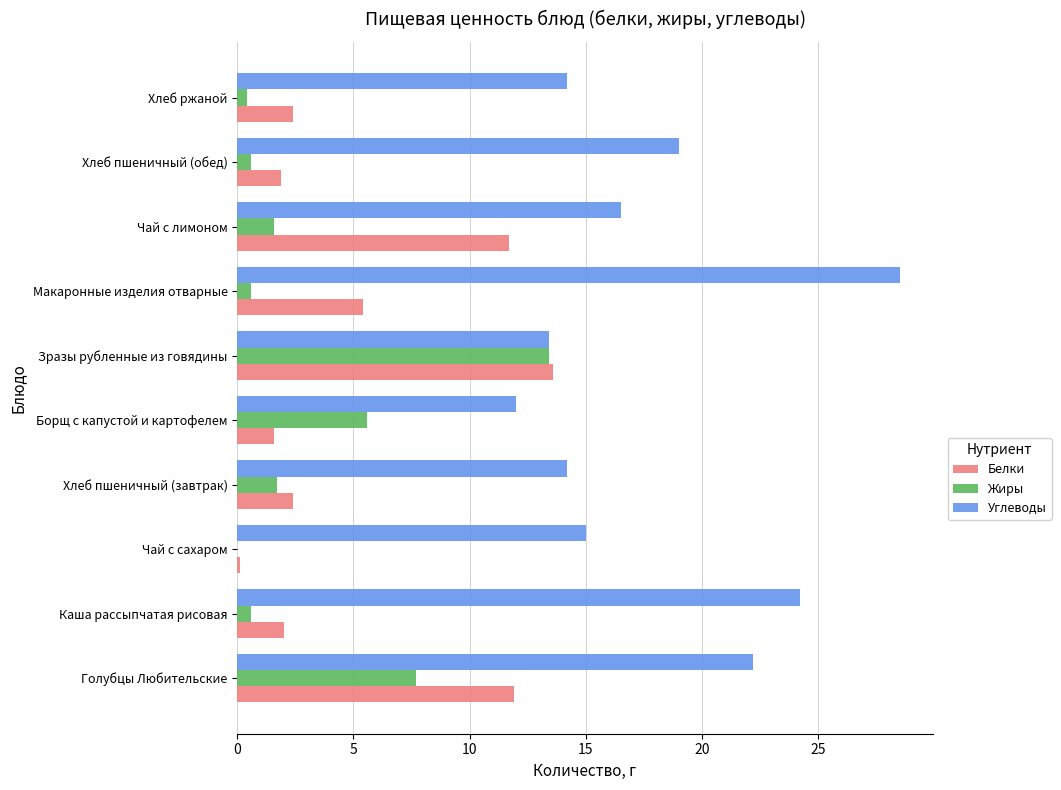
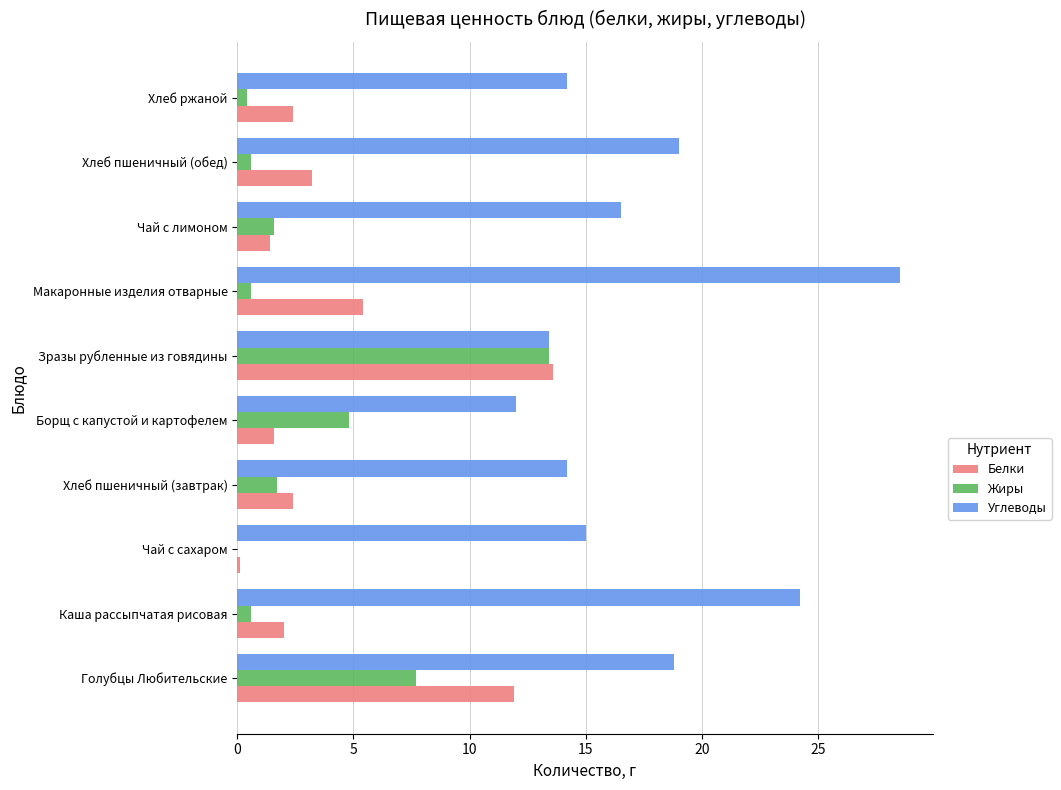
  {
    "Белки": {
      "Хлеб ржаной": 2.4,
-     "Хлеб пшеничный (обед)": 1.9,
-     "Чай с лимоном": 11.7,
+     "Хлеб пшеничный (обед)": 3.2,
+     "Чай с лимоном": 1.4,
      "Макаронные изделия отварные": 5.4,
      "Зразы рубленные из говядины": 13.6,
      "Борщ с капустой и картофелем": 1.6,
      "Хлеб пшеничный (завтрак)": 2.4,
      "Каша рассыпчатая рисовая": 2.0,
      "Голубцы Любительские": 11.9
    },
    "Жиры": {
      "Хлеб ржаной": 0.4,
      "Хлеб пшеничный (обед)": 0.6,
      "Чай с лимоном": 1.6,
      "Макаронные изделия отварные": 0.6,
      "Зразы рубленные из говядины": 13.4,
-     "Борщ с капустой и картофелем": 5.6,
+     "Борщ с капустой и картофелем": 4.8,
      "Хлеб пшеничный (завтрак)": 1.7,
      "Чай с сахаром": 0.0,
      "Каша рассыпчатая рисовая": 0.6,
      "Голубцы Любительские": 7.7
    },
    "Углеводы": {
      "Хлеб ржаной": 14.2,
      "Хлеб пшеничный (обед)": 19.0,
      "Чай с лимоном": 16.5,
      "Макаронные изделия отварные": 28.5,
      "Зразы рубленные из говядины": 13.4,
      "Борщ с капустой и картофелем": 12.0,
      "Хлеб пшеничный (завтрак)": 14.2,
      "Чай с сахаром": 15.0,
      "Каша рассыпчатая рисовая": 24.2,
-     "Голубцы Любительские": 22.2
+     "Голубцы Любительские": 18.8
    }
  }
